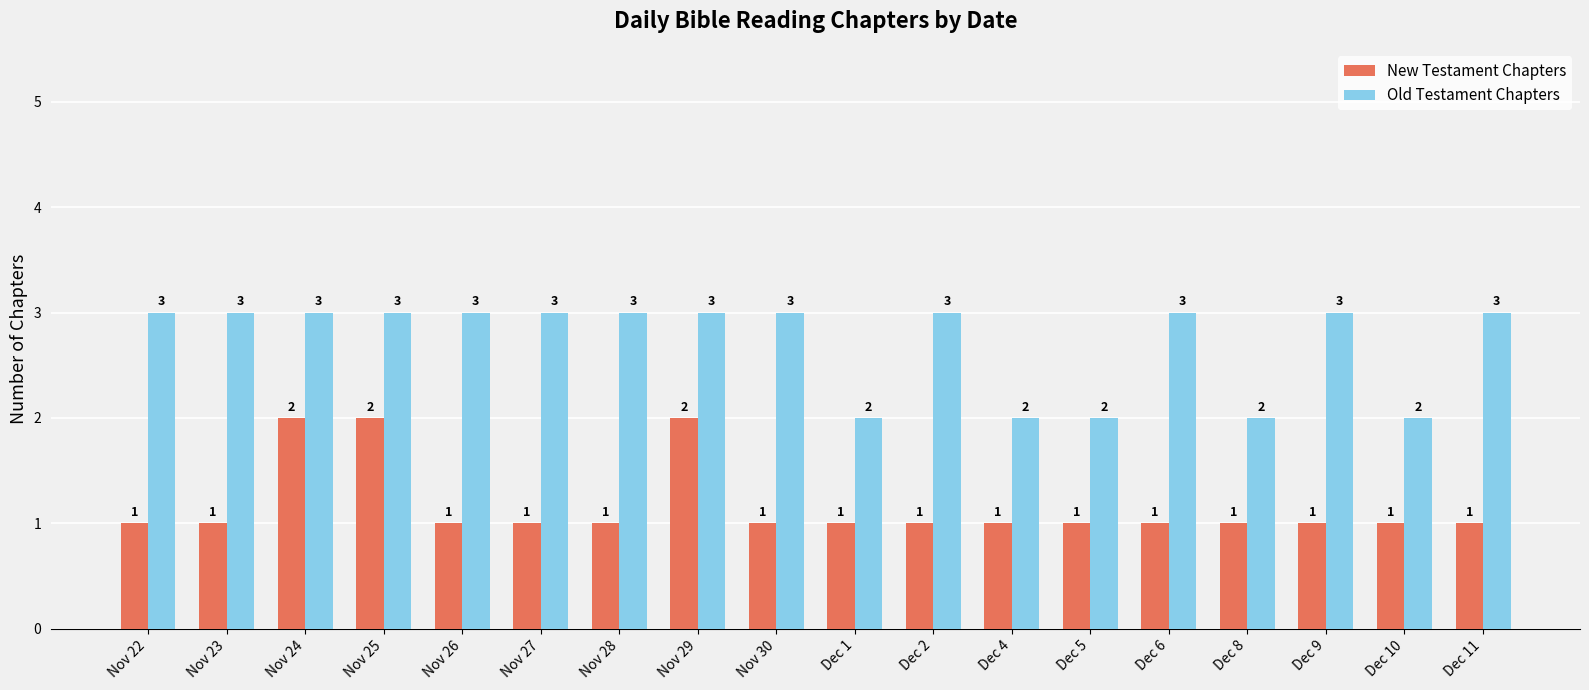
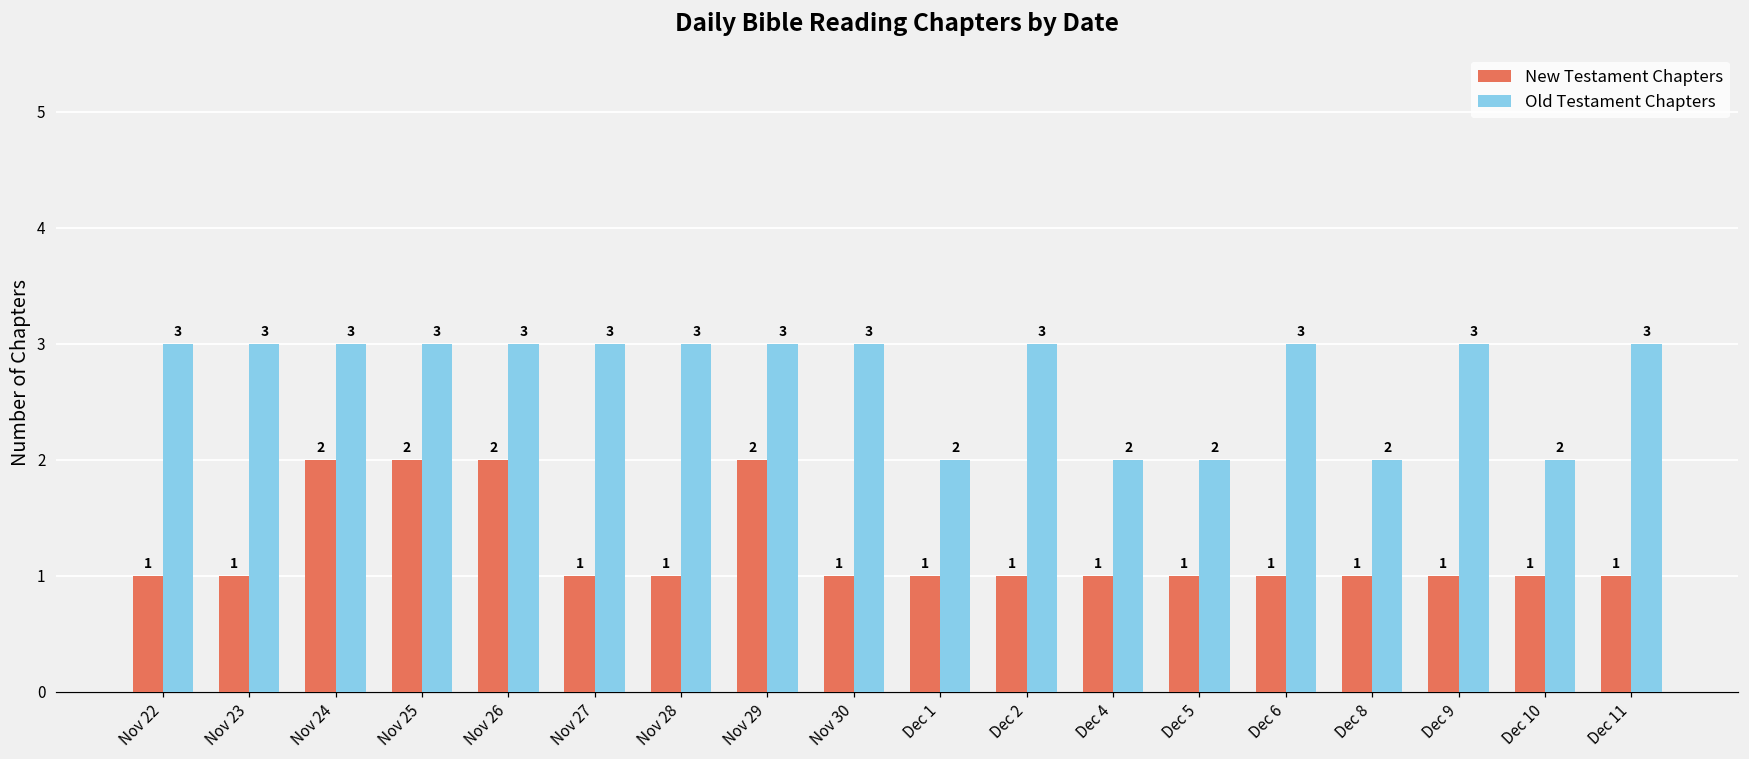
  {
    "New Testament Chapters": {
      "Nov 22": 1,
      "Nov 23": 1,
      "Nov 24": 2,
      "Nov 25": 2,
-     "Nov 26": 1,
+     "Nov 26": 2,
      "Nov 27": 1,
      "Nov 28": 1,
      "Nov 29": 2,
      "Nov 30": 1,
      "Dec 1": 1,
      "Dec 2": 1,
      "Dec 4": 1,
      "Dec 5": 1,
      "Dec 6": 1,
      "Dec 8": 1,
      "Dec 9": 1,
      "Dec 10": 1,
      "Dec 11": 1
    },
    "Old Testament Chapters": {
      "Nov 22": 3,
      "Nov 23": 3,
      "Nov 24": 3,
      "Nov 25": 3,
      "Nov 26": 3,
      "Nov 27": 3,
      "Nov 28": 3,
      "Nov 29": 3,
      "Nov 30": 3,
      "Dec 1": 2,
      "Dec 2": 3,
      "Dec 4": 2,
      "Dec 5": 2,
      "Dec 6": 3,
      "Dec 8": 2,
      "Dec 9": 3,
      "Dec 10": 2,
      "Dec 11": 3
    }
  }
